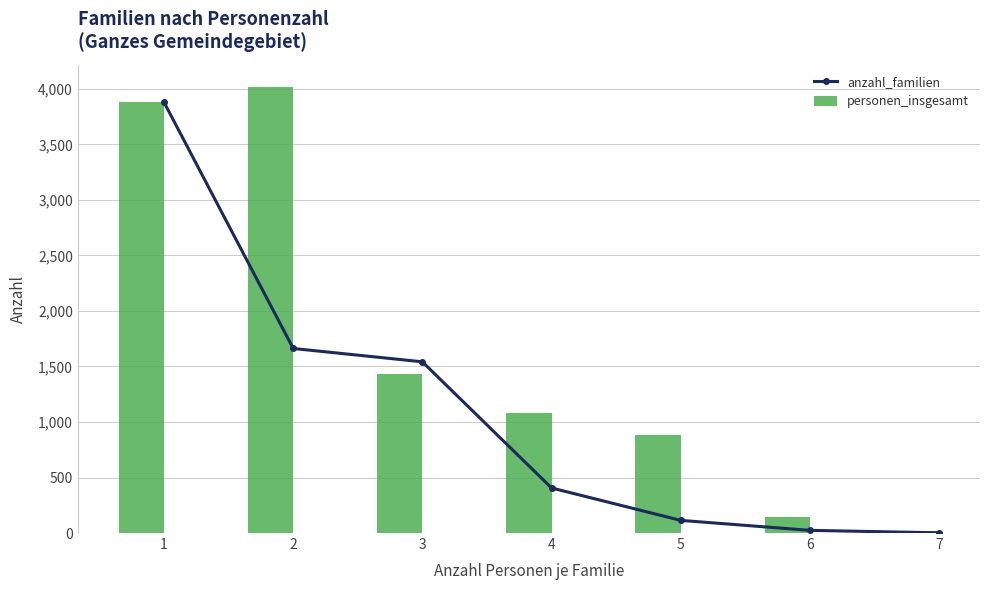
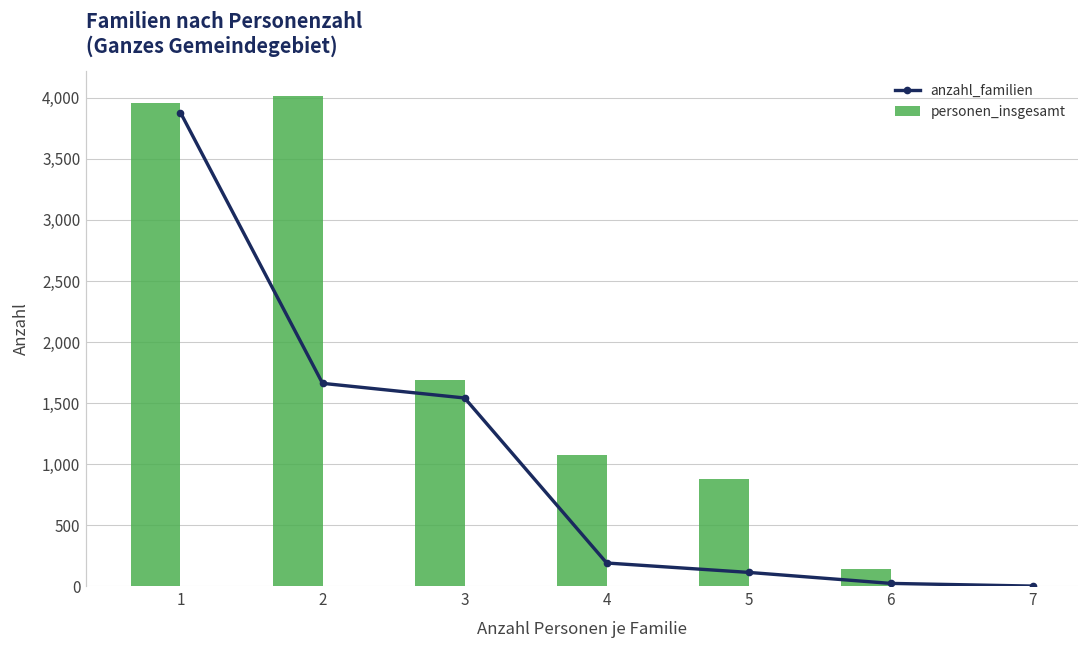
  {
    "personen_insgesamt": {
-     "1": "3,880",
+     "1": "3,960",
      "2": "4,020",
-     "3": "1,430",
+     "3": "1,690",
      "4": "1,080",
      "5": "880",
      "6": "140"
    },
    "anzahl_familien": {
      "1": "3,880",
      "2": "1,660",
      "3": "1,540",
-     "4": "410",
+     "4": "190",
      "5": "110",
      "6": "20",
      "7": "0"
    }
  }
